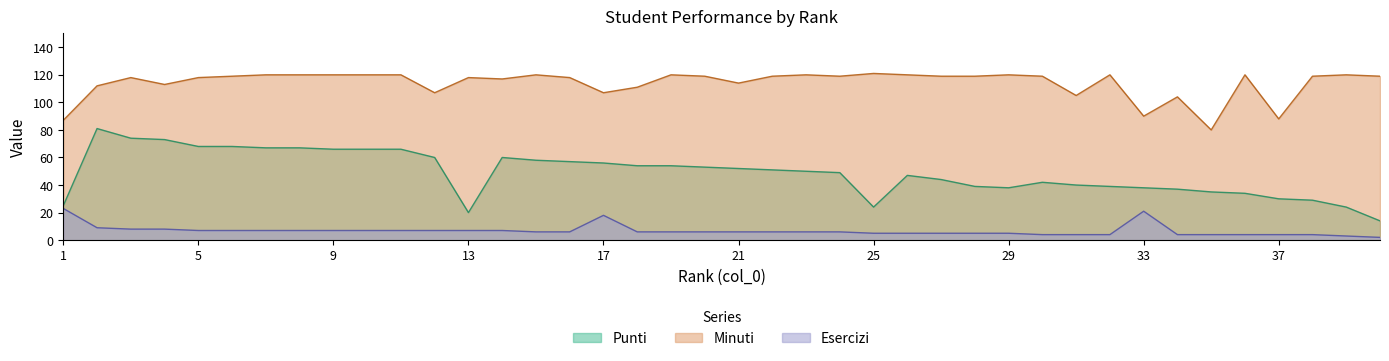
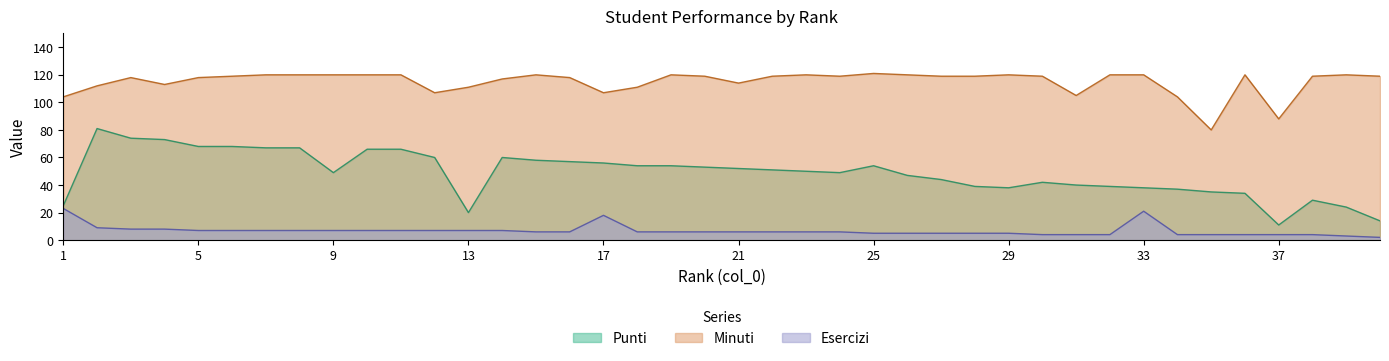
  {
    "Punti": {
      "1": 25,
      "5": 68,
-     "9": 66,
+     "9": 49,
      "13": 20,
      "17": 56,
      "21": 52,
-     "25": 24,
+     "25": 54,
      "29": 38,
      "33": 38,
-     "37": 30
+     "37": 11
    },
    "Minuti": {
-     "1": 87,
+     "1": 104,
      "5": 118,
      "9": 120,
-     "13": 118,
+     "13": 111,
      "17": 107,
      "21": 114,
      "25": 121,
      "29": 120,
-     "33": 90,
+     "33": 120,
      "37": 88
    },
    "Esercizi": {
      "1": 23,
      "5": 7,
      "9": 7,
      "13": 7,
      "17": 18,
      "21": 6,
      "25": 5,
      "29": 5,
      "33": 21,
      "37": 4
    }
  }
